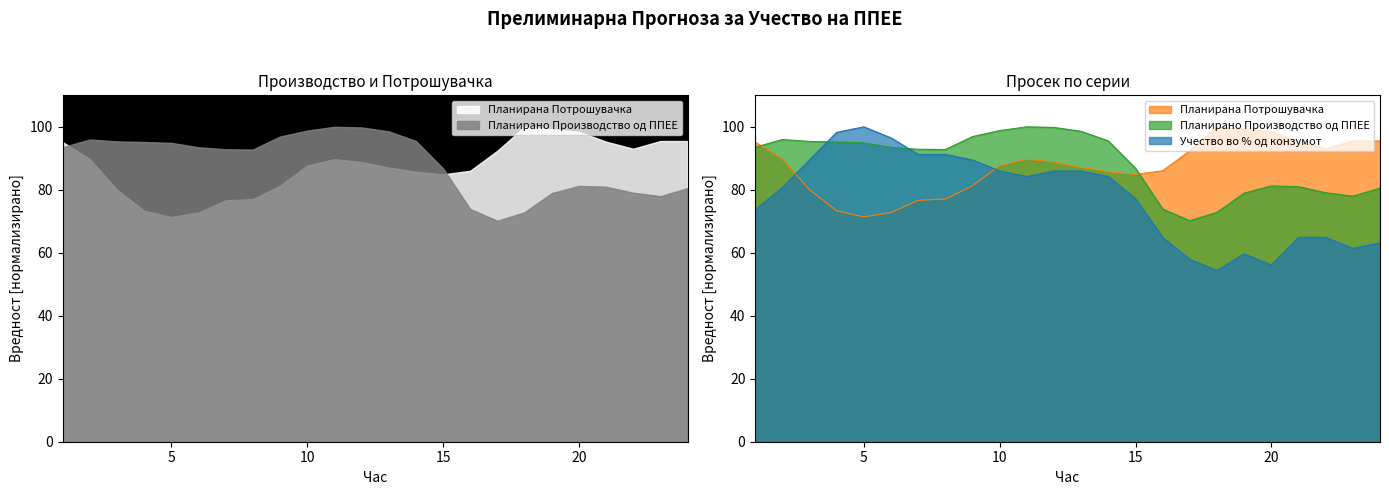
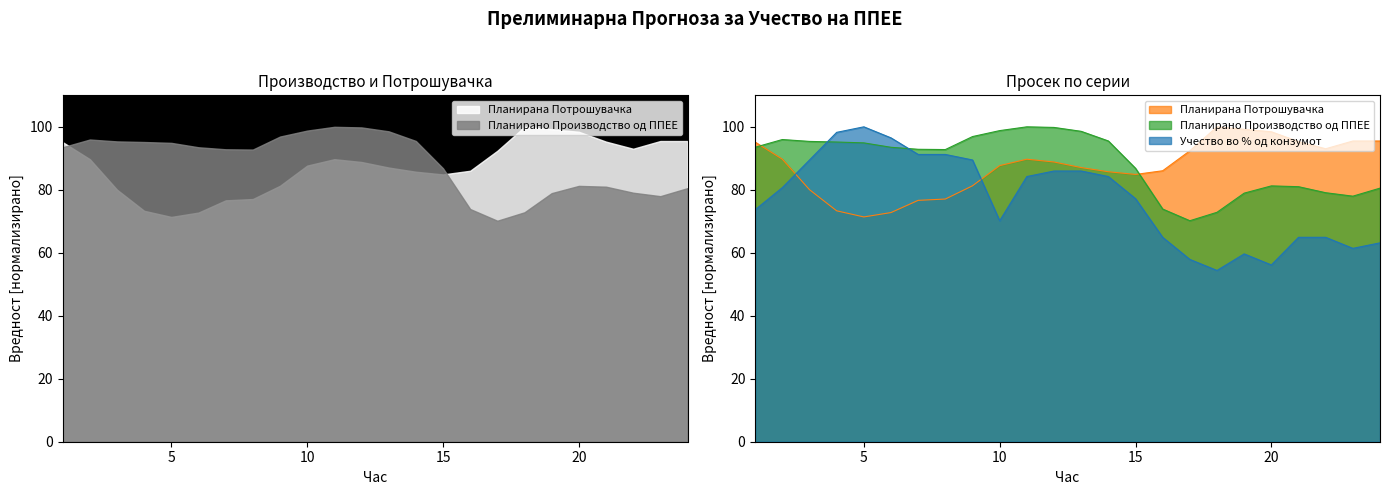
  {
    "Просек по серии": {
      "Планирана Потрошувачка": {
        "5": 71,
        "10": 88,
        "15": 85
      },
      "Планирано Производство од ППЕЕ": {
        "5": 95,
        "10": 99,
        "15": 87,
        "20": 81
      },
      "Учество во % од конзумот": {
        "5": 100,
-       "10": 86,
+       "10": 70,
        "15": 77,
        "20": 56
      }
    }
  }
